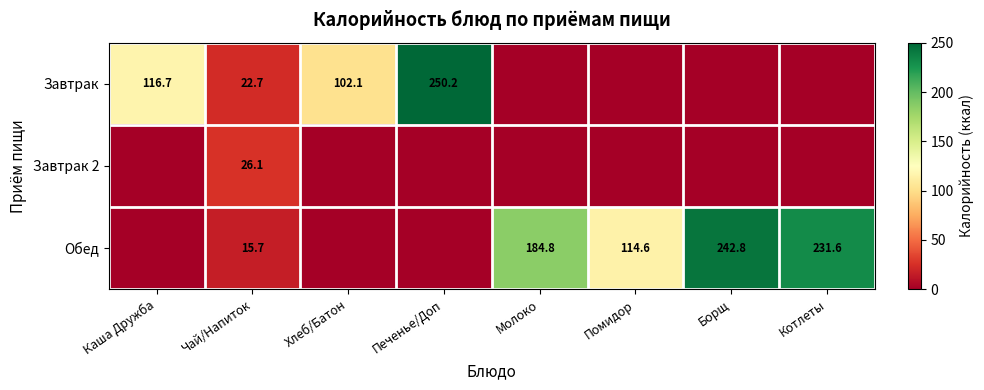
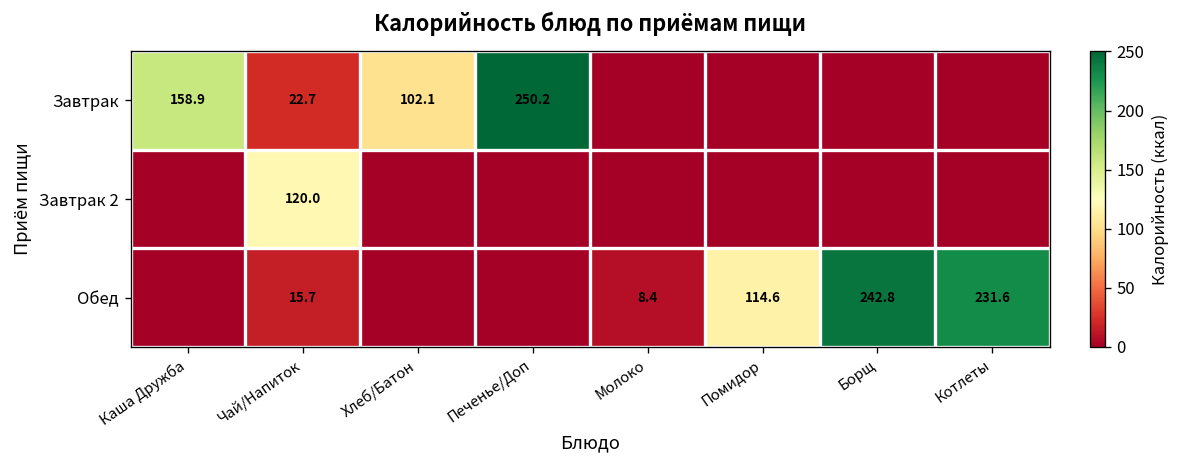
  {
    "Завтрак": {
-     "Каша Дружба": 116.7,
+     "Каша Дружба": 158.9,
      "Чай/Напиток": 22.7,
      "Хлеб/Батон": 102.1,
      "Печенье/Доп": 250.2
    },
    "Завтрак 2": {
-     "Чай/Напиток": 26.1
+     "Чай/Напиток": 120.0
    },
    "Обед": {
      "Чай/Напиток": 15.7,
-     "Молоко": 184.8,
+     "Молоко": 8.4,
      "Помидор": 114.6,
      "Борщ": 242.8,
      "Котлеты": 231.6
    }
  }
